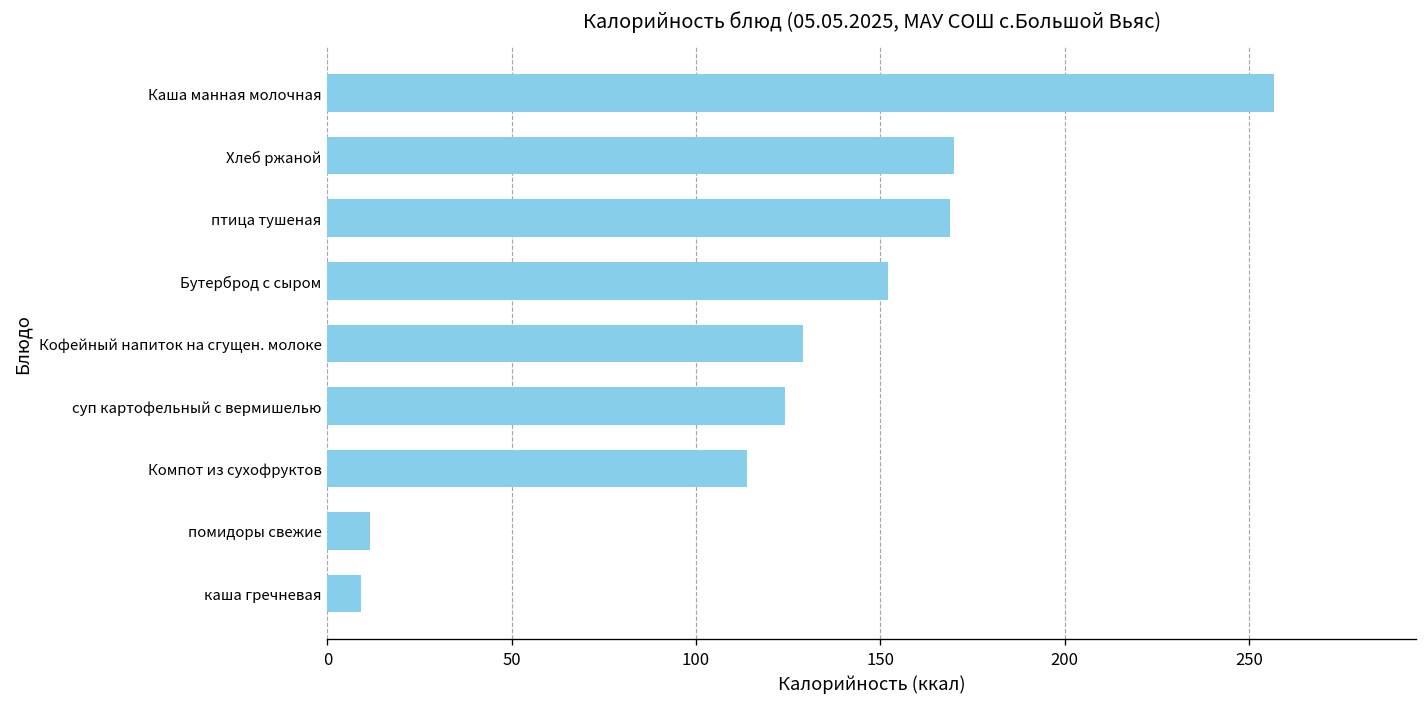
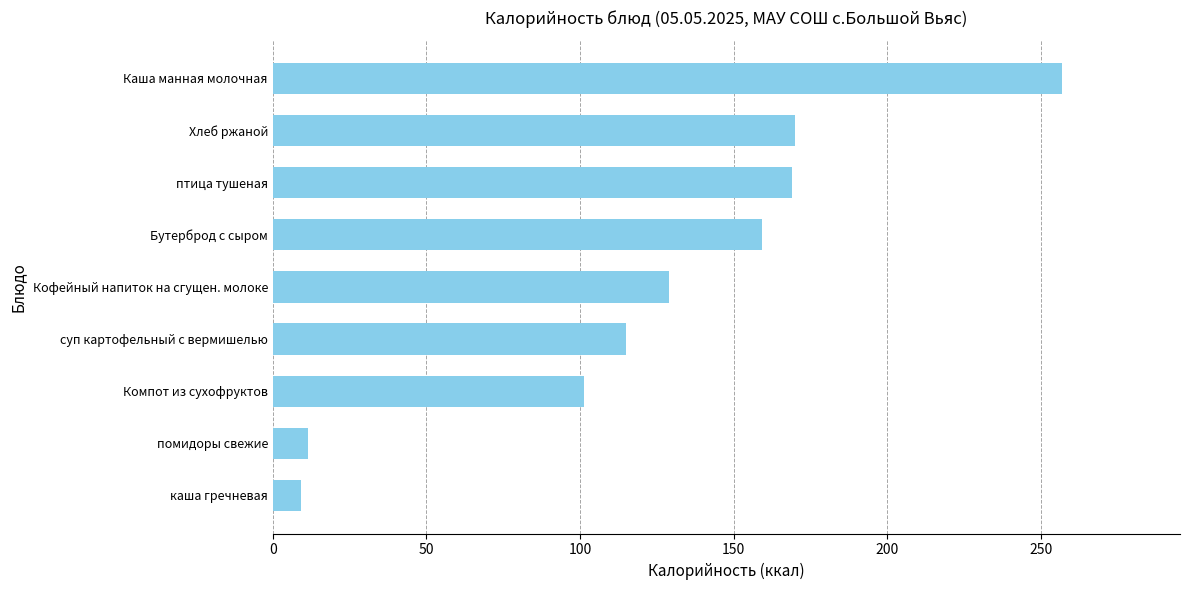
  {
    "Каша манная молочная": 257,
    "Хлеб ржаной": 170,
    "птица тушеная": 169,
-   "Бутерброд с сыром": 152,
+   "Бутерброд с сыром": 159,
    "Кофейный напиток на сгущен. молоке": 129,
-   "суп картофельный с вермишелью": 124,
-   "Компот из сухофруктов": 114,
+   "суп картофельный с вермишелью": 115,
+   "Компот из сухофруктов": 101,
    "помидоры свежие": 12,
    "каша гречневая": 9
  }
